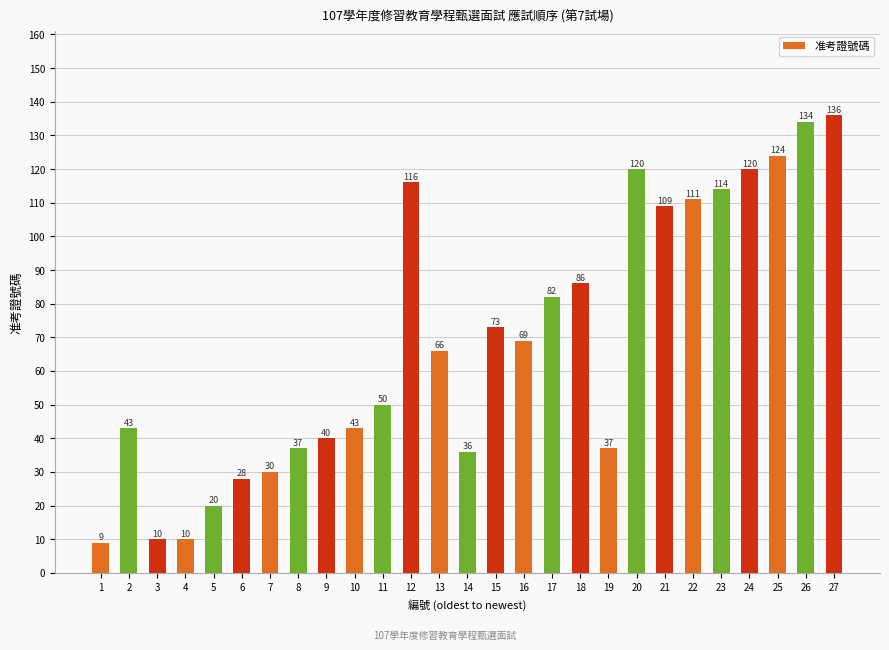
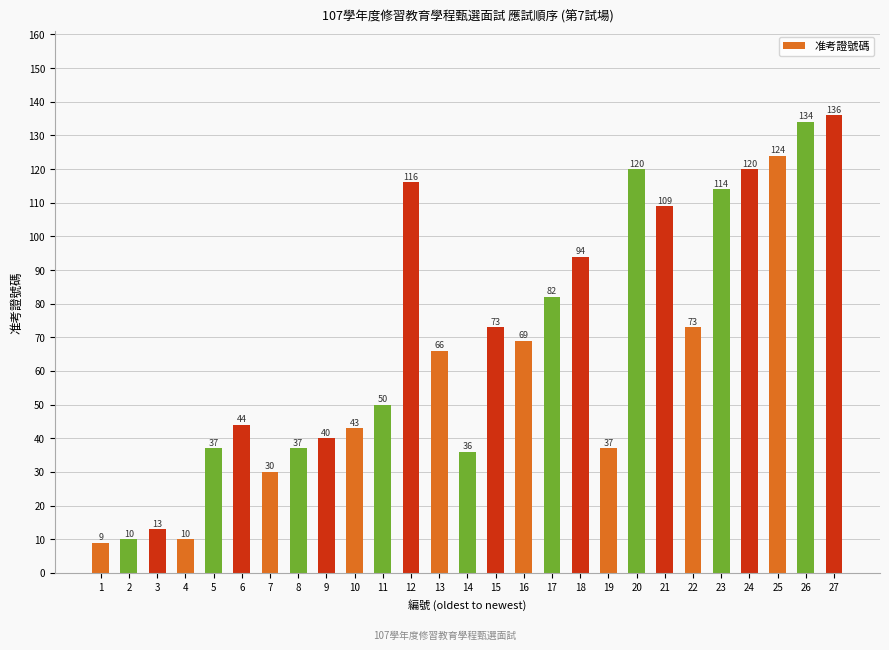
  {
    "1": 9,
-   "2": 43,
-   "3": 10,
+   "2": 10,
+   "3": 13,
    "4": 10,
-   "5": 20,
-   "6": 28,
+   "5": 37,
+   "6": 44,
    "7": 30,
    "8": 37,
    "9": 40,
    "10": 43,
    "11": 50,
    "12": 116,
    "13": 66,
    "14": 36,
    "15": 73,
    "16": 69,
    "17": 82,
-   "18": 86,
+   "18": 94,
    "19": 37,
    "20": 120,
    "21": 109,
-   "22": 111,
+   "22": 73,
    "23": 114,
    "24": 120,
    "25": 124,
    "26": 134,
    "27": 136
  }
